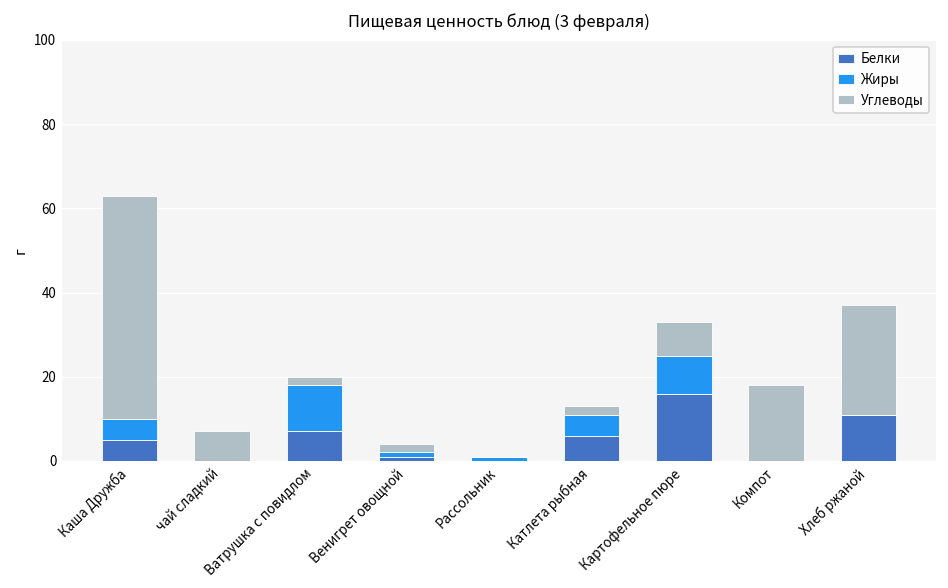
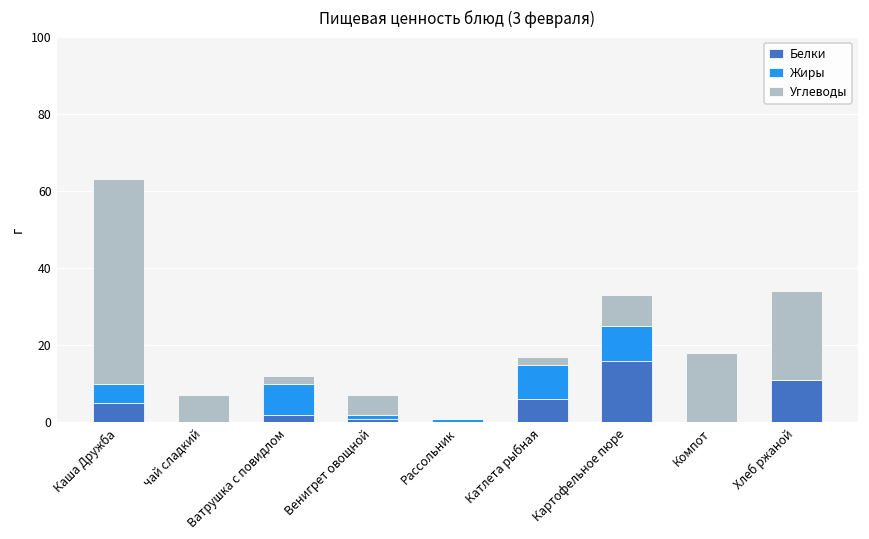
  {
    "Белки": {
      "Каша Дружба": 5,
      "чай сладкий": 0,
-     "Ватрушка с повидлом": 7,
+     "Ватрушка с повидлом": 2,
      "Венигрет овощной": 1,
      "Рассольник": 0,
      "Катлета рыбная": 6,
      "Картофельное пюре": 16,
      "Компот": 0,
      "Хлеб ржаной": 11
    },
    "Жиры": {
      "Каша Дружба": 5,
      "чай сладкий": 0,
-     "Ватрушка с повидлом": 11,
+     "Ватрушка с повидлом": 8,
      "Венигрет овощной": 1,
      "Рассольник": 1,
-     "Катлета рыбная": 5,
+     "Катлета рыбная": 9,
      "Картофельное пюре": 9,
      "Компот": 0,
      "Хлеб ржаной": 0
    },
    "Углеводы": {
      "Каша Дружба": 53,
      "чай сладкий": 7,
      "Ватрушка с повидлом": 2,
-     "Венигрет овощной": 2,
+     "Венигрет овощной": 5,
      "Рассольник": 0,
      "Катлета рыбная": 2,
      "Картофельное пюре": 8,
      "Компот": 18,
-     "Хлеб ржаной": 26
+     "Хлеб ржаной": 23
    }
  }
